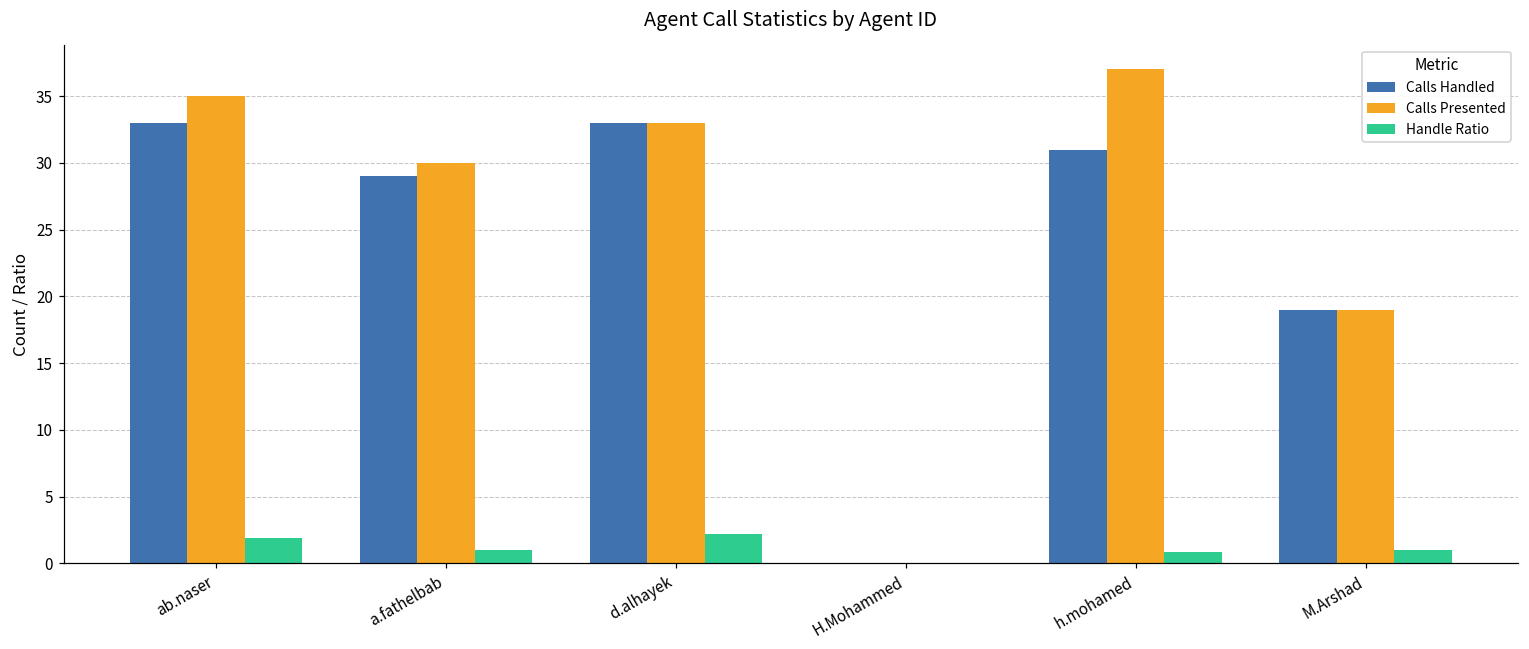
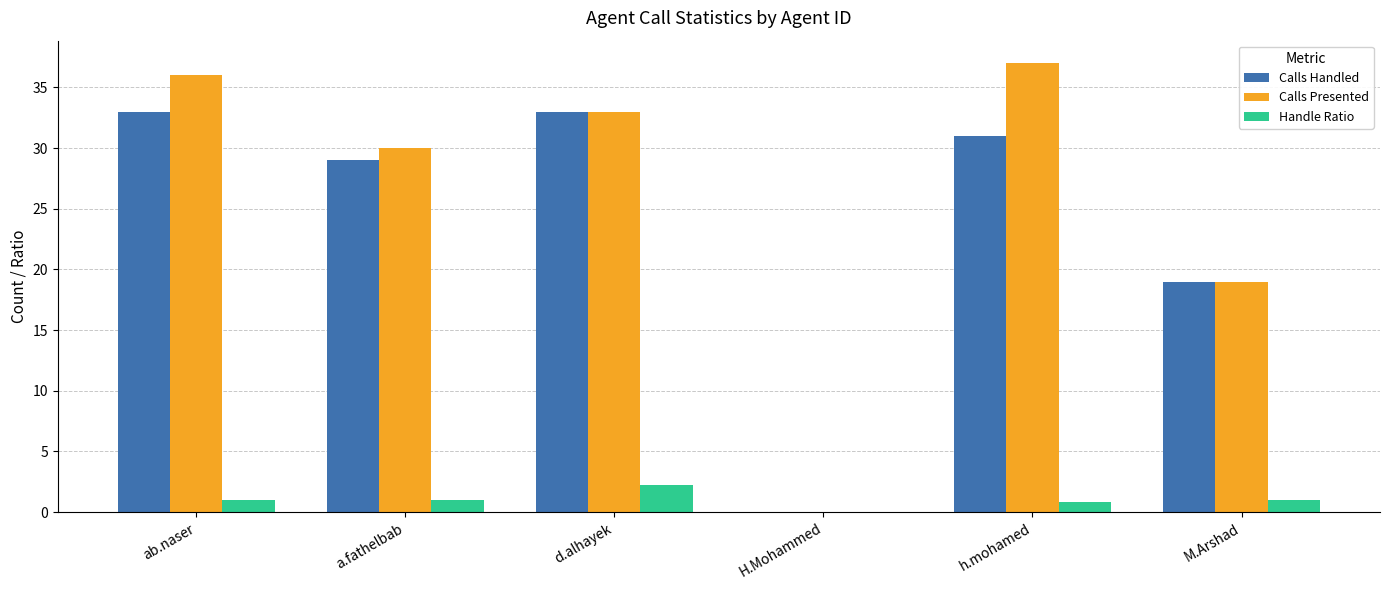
  {
    "Calls Handled": {
      "ab.naser": 33.0,
      "a.fathelbab": 29.0,
      "d.alhayek": 33.0,
      "H.Mohammed": 0.0,
      "h.mohamed": 31.0,
      "M.Arshad": 19.0
    },
    "Calls Presented": {
-     "ab.naser": 35,
+     "ab.naser": 36,
      "a.fathelbab": 30,
      "d.alhayek": 33,
      "H.Mohammed": 0,
      "h.mohamed": 37,
      "M.Arshad": 19
    },
    "Handle Ratio": {
-     "ab.naser": 1.9,
+     "ab.naser": 1.0,
      "a.fathelbab": 1.0,
      "d.alhayek": 2.2,
      "H.Mohammed": 0.0,
      "h.mohamed": 0.8,
      "M.Arshad": 1.0
    }
  }
